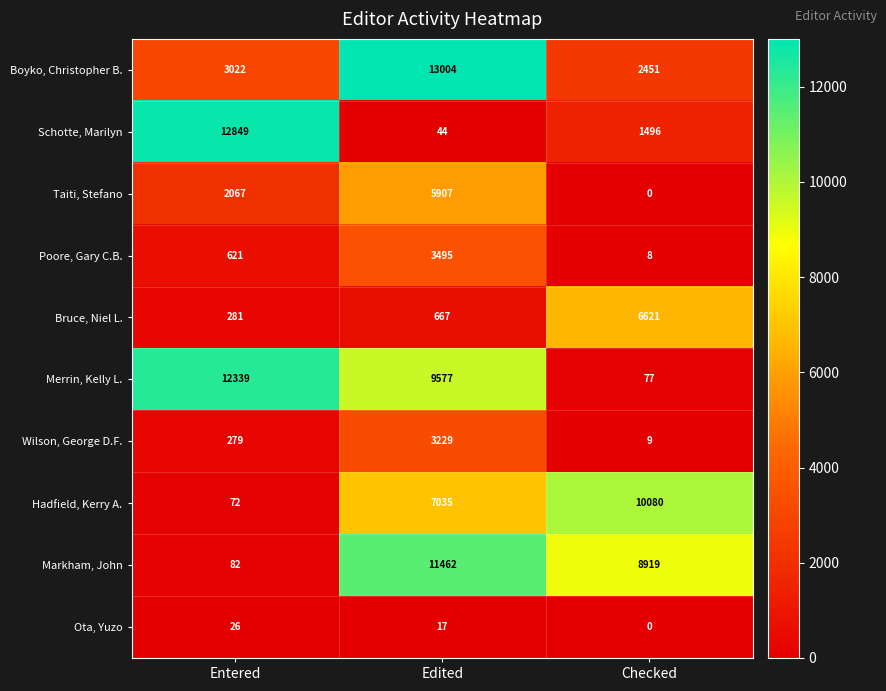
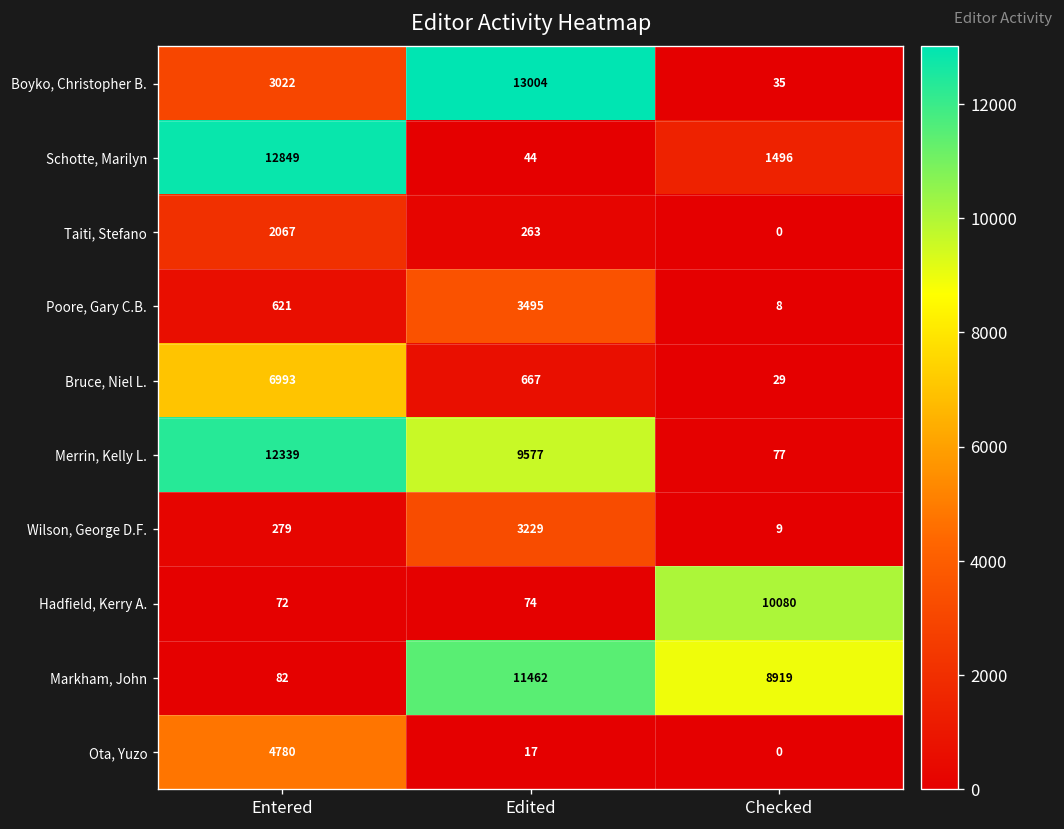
  {
    "Boyko, Christopher B.": {
      "Entered": 3022,
      "Edited": 13004,
-     "Checked": 2451
+     "Checked": 35
    },
    "Schotte, Marilyn": {
      "Entered": 12849,
      "Edited": 44,
      "Checked": 1496
    },
    "Taiti, Stefano": {
      "Entered": 2067,
-     "Edited": 5907,
+     "Edited": 263,
      "Checked": 0
    },
    "Poore, Gary C.B.": {
      "Entered": 621,
      "Edited": 3495,
      "Checked": 8
    },
    "Bruce, Niel L.": {
-     "Entered": 281,
+     "Entered": 6993,
      "Edited": 667,
-     "Checked": 6621
+     "Checked": 29
    },
    "Merrin, Kelly L.": {
      "Entered": 12339,
      "Edited": 9577,
      "Checked": 77
    },
    "Wilson, George D.F.": {
      "Entered": 279,
      "Edited": 3229,
      "Checked": 9
    },
    "Hadfield, Kerry A.": {
      "Entered": 72,
-     "Edited": 7035,
+     "Edited": 74,
      "Checked": 10080
    },
    "Markham, John": {
      "Entered": 82,
      "Edited": 11462,
      "Checked": 8919
    },
    "Ota, Yuzo": {
-     "Entered": 26,
+     "Entered": 4780,
      "Edited": 17,
      "Checked": 0
    }
  }
